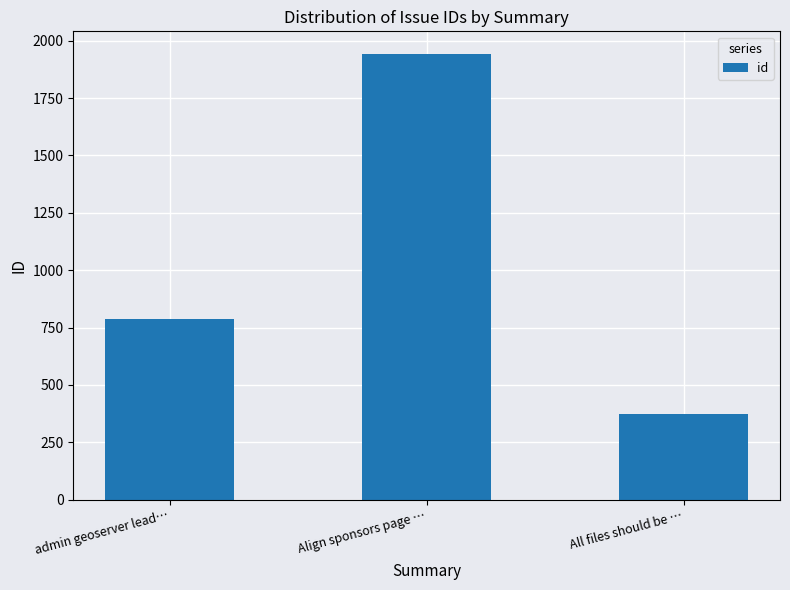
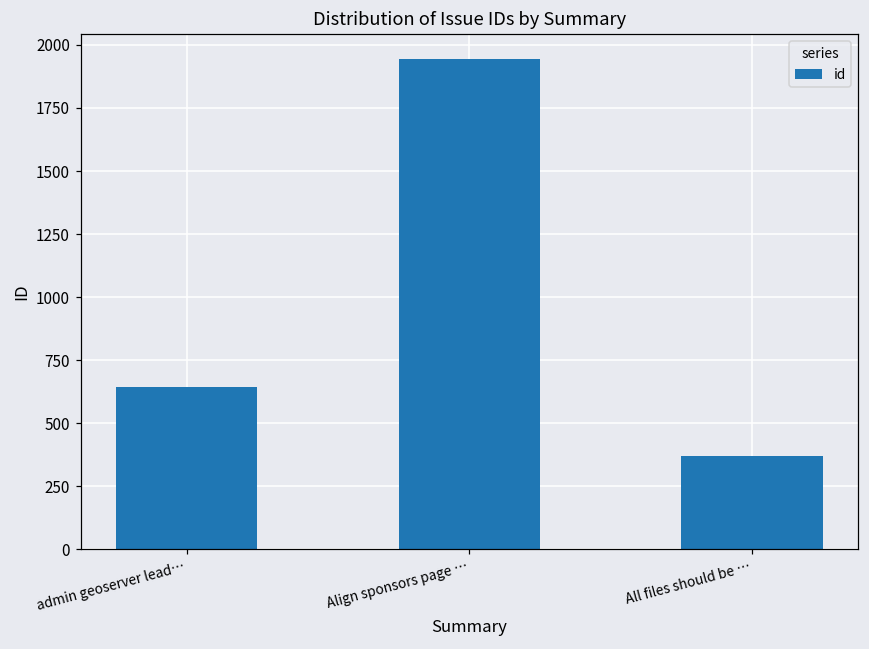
  {
-   "admin geoserver lead…": 790,
+   "admin geoserver lead…": 640,
    "Align sponsors page …": 1940,
    "All files should be …": 370
  }
